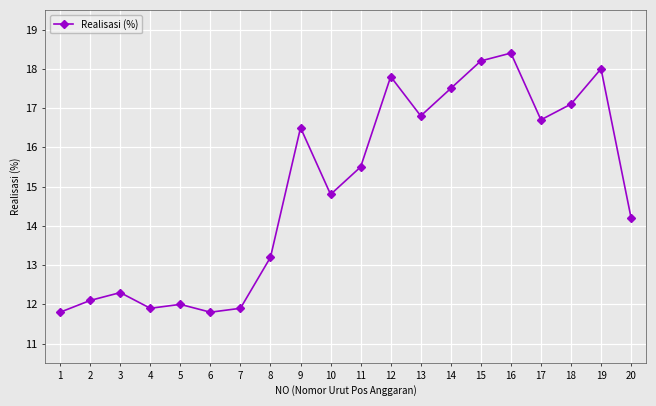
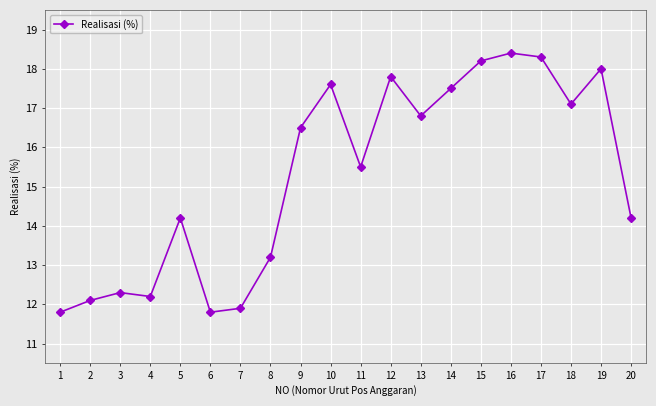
  {
    "1": 11.8,
    "2": 12.1,
    "3": 12.3,
-   "4": 11.9,
-   "5": 12.0,
+   "4": 12.2,
+   "5": 14.2,
    "6": 11.8,
    "7": 11.9,
    "8": 13.2,
    "9": 16.5,
-   "10": 14.8,
+   "10": 17.6,
    "11": 15.5,
    "12": 17.8,
    "13": 16.8,
    "14": 17.5,
    "15": 18.2,
    "16": 18.4,
-   "17": 16.7,
+   "17": 18.3,
    "18": 17.1,
    "19": 18.0,
    "20": 14.2
  }
